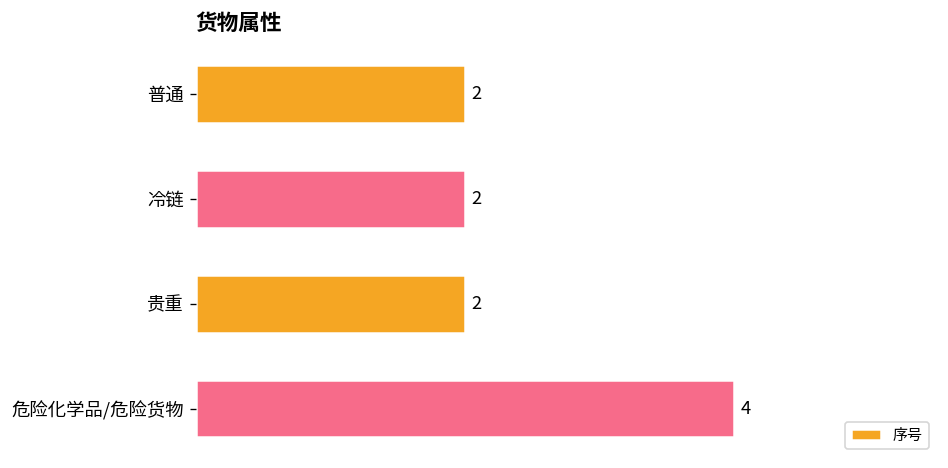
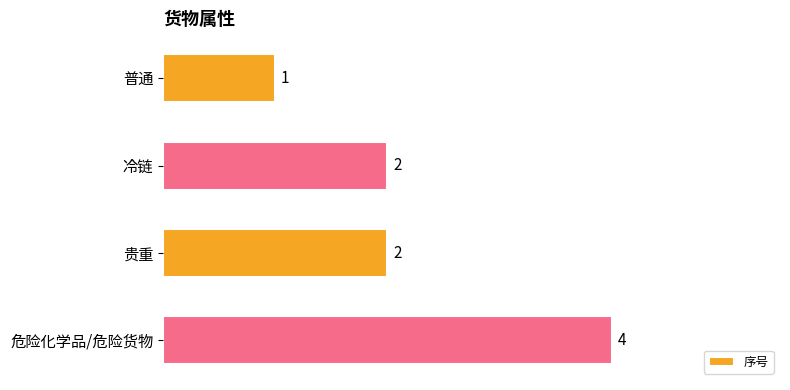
  {
-   "普通": 2,
+   "普通": 1,
    "冷链": 2,
    "贵重": 2,
    "危险化学品/危险货物": 4
  }
